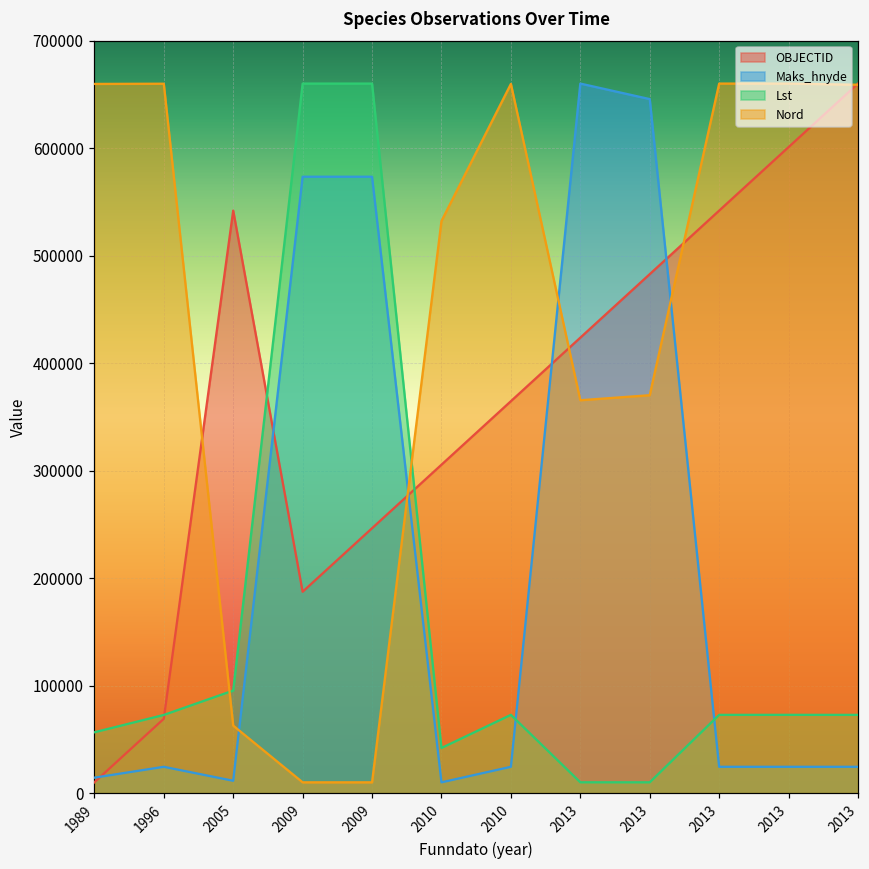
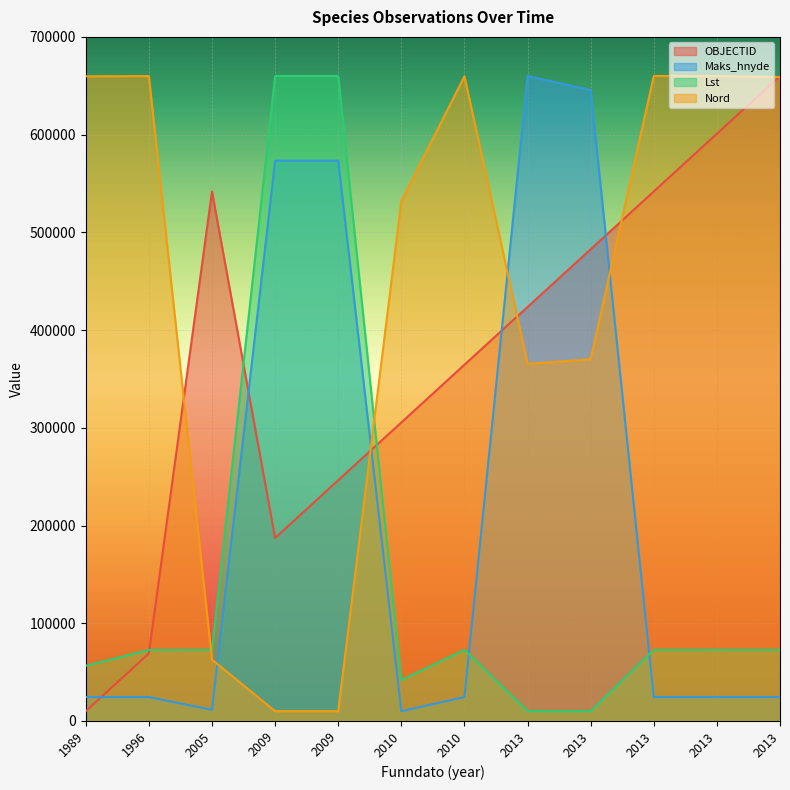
  {
    "OBJECTID": {
      "1989": 10000,
      "1996": 70000,
      "2005": 540000
    },
    "Maks_hnyde": {
-     "1989": 10000,
+     "1989": 20000,
      "1996": 20000,
      "2005": 10000
    },
    "Lst": {
      "1989": 60000,
      "1996": 70000,
-     "2005": 100000
+     "2005": 70000
    },
    "Nord": {
      "1989": 660000,
      "1996": 660000,
      "2005": 60000
    }
  }
